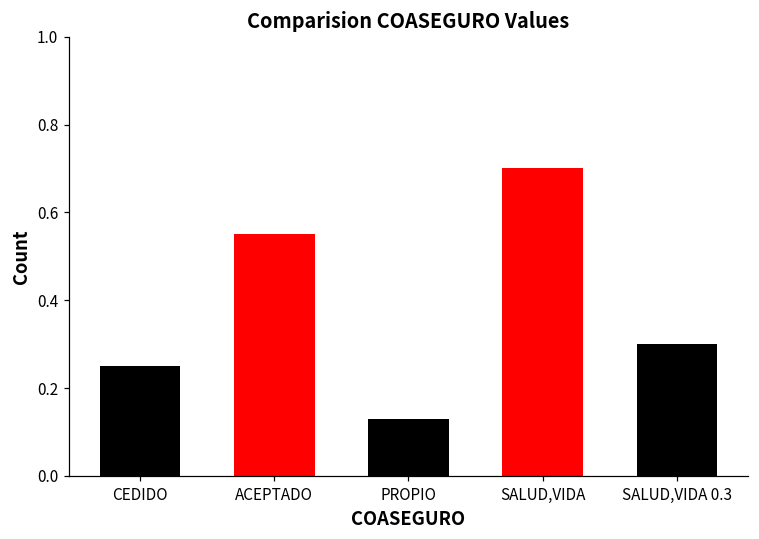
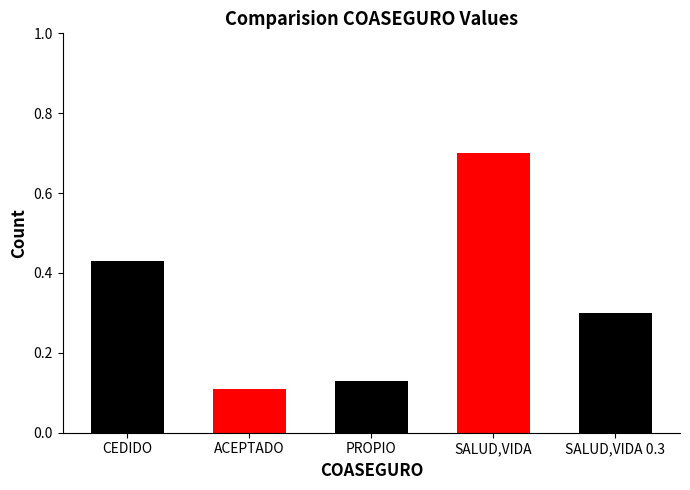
  {
-   "CEDIDO": 0.25,
-   "ACEPTADO": 0.55,
+   "CEDIDO": 0.43,
+   "ACEPTADO": 0.11,
    "PROPIO": 0.13,
    "SALUD,VIDA": 0.70,
    "SALUD,VIDA 0.3": 0.30
  }
